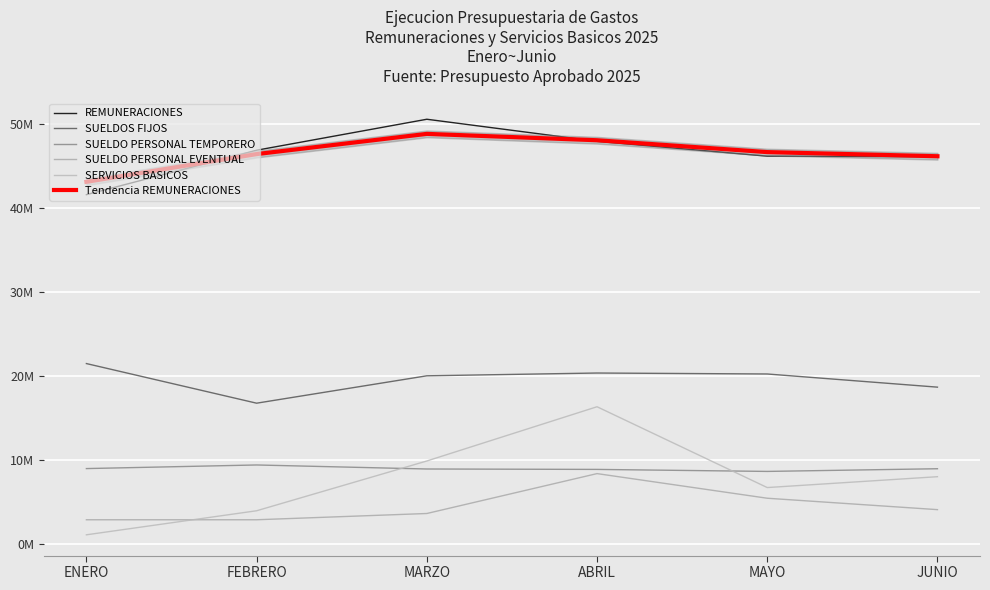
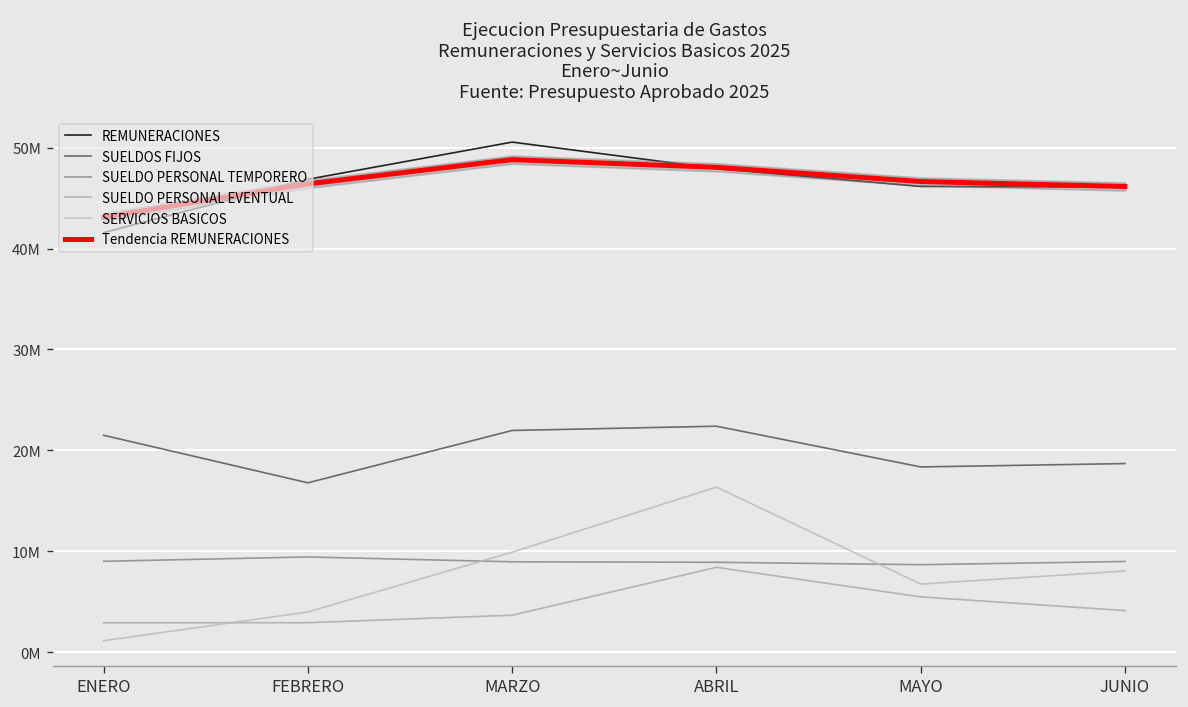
  {
    "REMUNERACIONES": {
      "MARZO": 51000000,
      "MAYO": 46000000
    },
    "SUELDOS FIJOS": {
      "ENERO": 21000000,
      "FEBRERO": 17000000,
-     "MARZO": 20000000,
-     "ABRIL": 20000000,
-     "MAYO": 20000000,
+     "MARZO": 22000000,
+     "ABRIL": 22000000,
+     "MAYO": 18000000,
      "JUNIO": 19000000
    },
    "Tendencia REMUNERACIONES": {
      "MARZO": 49000000,
      "MAYO": 47000000
    }
  }
